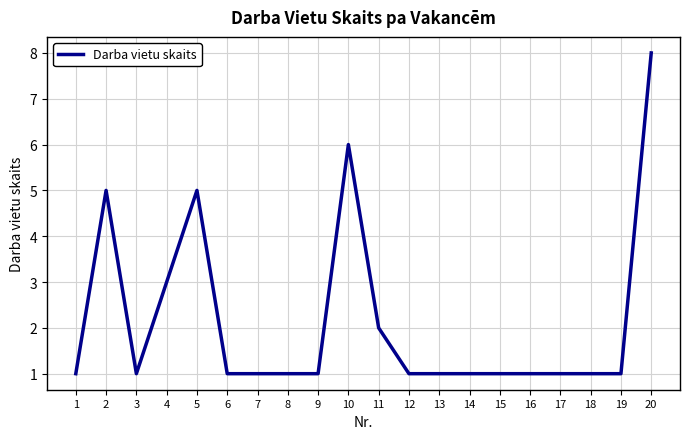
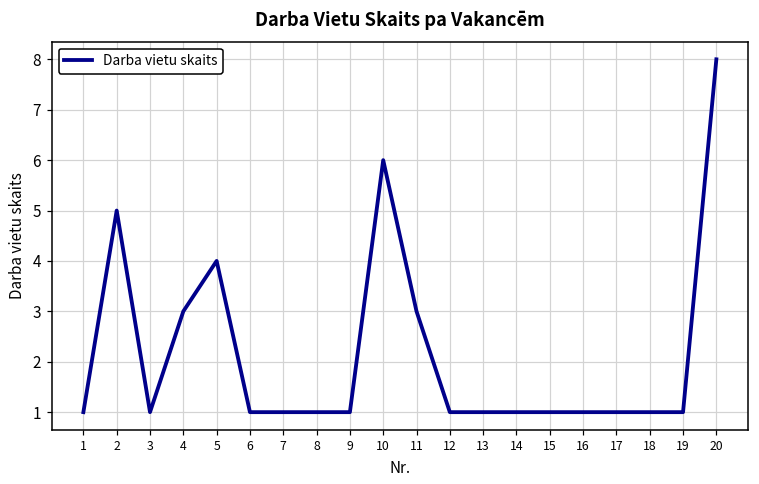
  {
    "1": 1,
    "2": 5,
    "3": 1,
    "4": 3,
-   "5": 5,
+   "5": 4,
    "6": 1,
    "7": 1,
    "8": 1,
    "9": 1,
    "10": 6,
-   "11": 2,
+   "11": 3,
    "12": 1,
    "13": 1,
    "14": 1,
    "15": 1,
    "16": 1,
    "17": 1,
    "18": 1,
    "19": 1,
    "20": 8
  }
